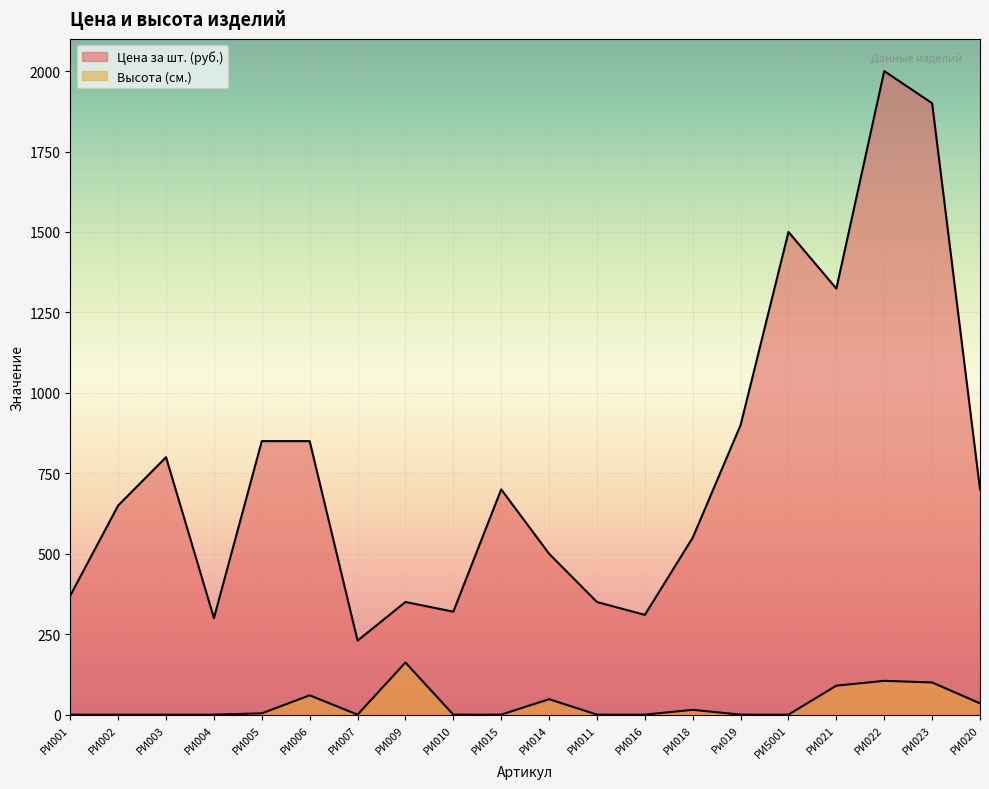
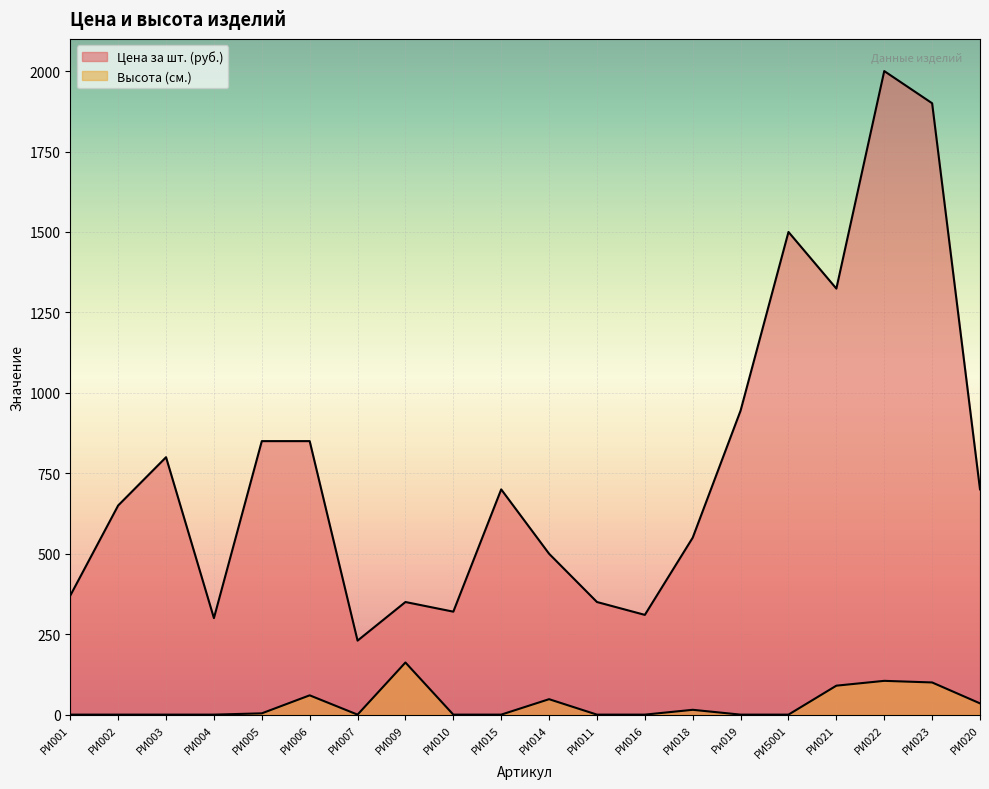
  {
    "Цена за шт. (руб.)": {
      "РИ001": 370,
      "РИ002": 650,
      "РИ003": 800,
      "РИ004": 300,
      "РИ005": 850,
      "РИ006": 850,
      "РИ007": 230,
      "РИ009": 350,
      "РИ010": 320,
      "РИ015": 700,
      "РИ014": 500,
      "РИ011": 350,
      "РИ016": 310,
      "РИ018": 550,
-     "Ри019": 900,
+     "Ри019": 950,
      "РИ5001": 1500,
      "РИ021": 1320,
      "РИ022": 2000,
      "РИ023": 1900,
      "РИ020": 700
    },
    "Высота (см.)": {
      "РИ001": 0,
      "РИ002": 0,
      "РИ003": 0,
      "РИ004": 0,
      "РИ005": 0,
      "РИ006": 60,
      "РИ007": 0,
      "РИ009": 160,
      "РИ010": 0,
      "РИ015": 0,
      "РИ014": 50,
      "РИ011": 0,
      "РИ016": 0,
      "РИ018": 20,
      "Ри019": 0,
      "РИ5001": 0,
      "РИ021": 90,
      "РИ022": 110,
      "РИ023": 100,
      "РИ020": 40
    }
  }
